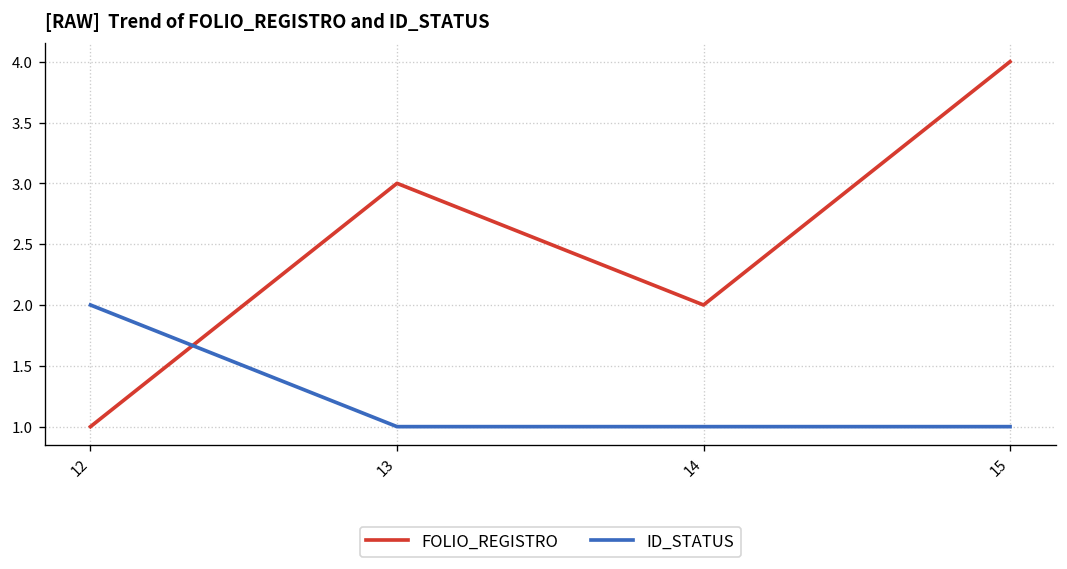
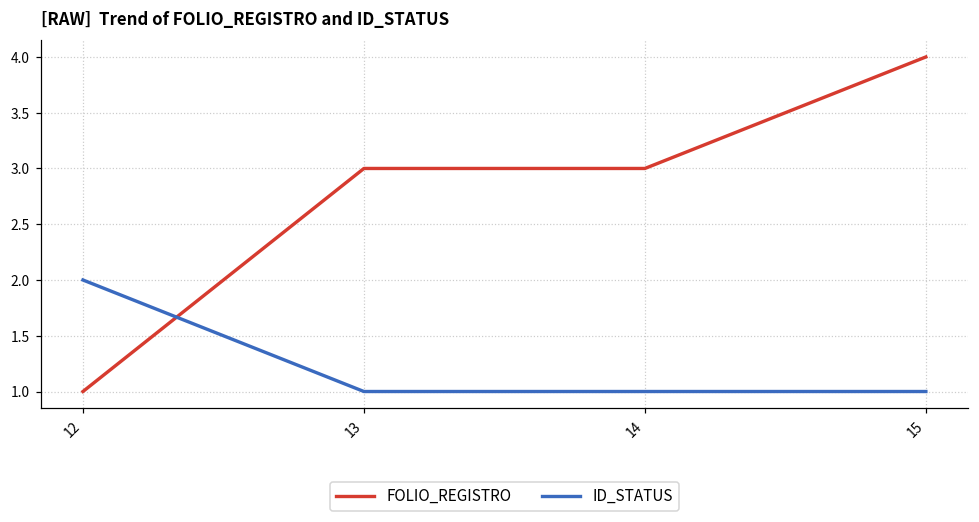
  {
    "FOLIO_REGISTRO": {
      "12": 1,
      "13": 3,
-     "14": 2,
+     "14": 3,
      "15": 4
    },
    "ID_STATUS": {
      "12": 2,
      "13": 1,
      "14": 1,
      "15": 1
    }
  }
